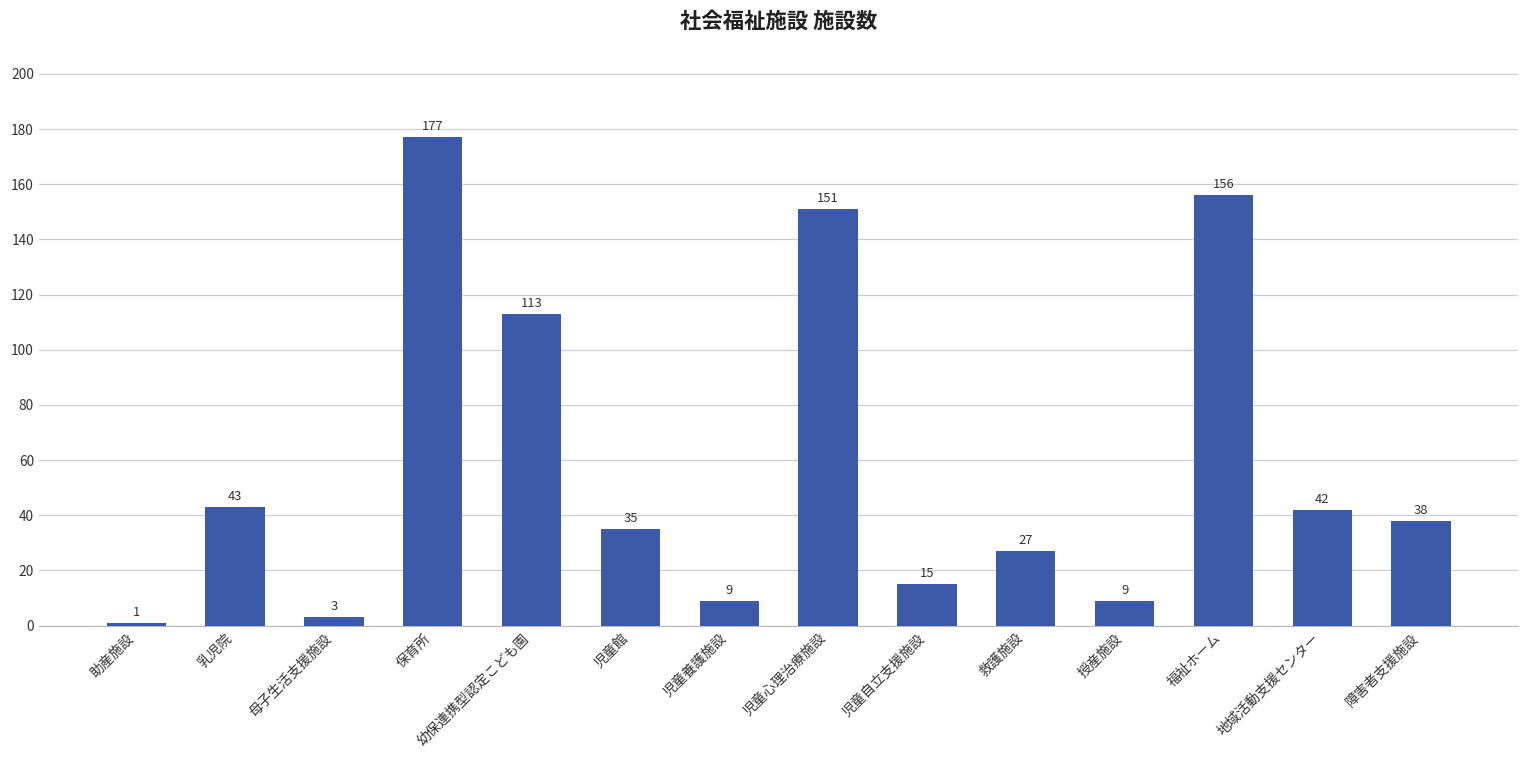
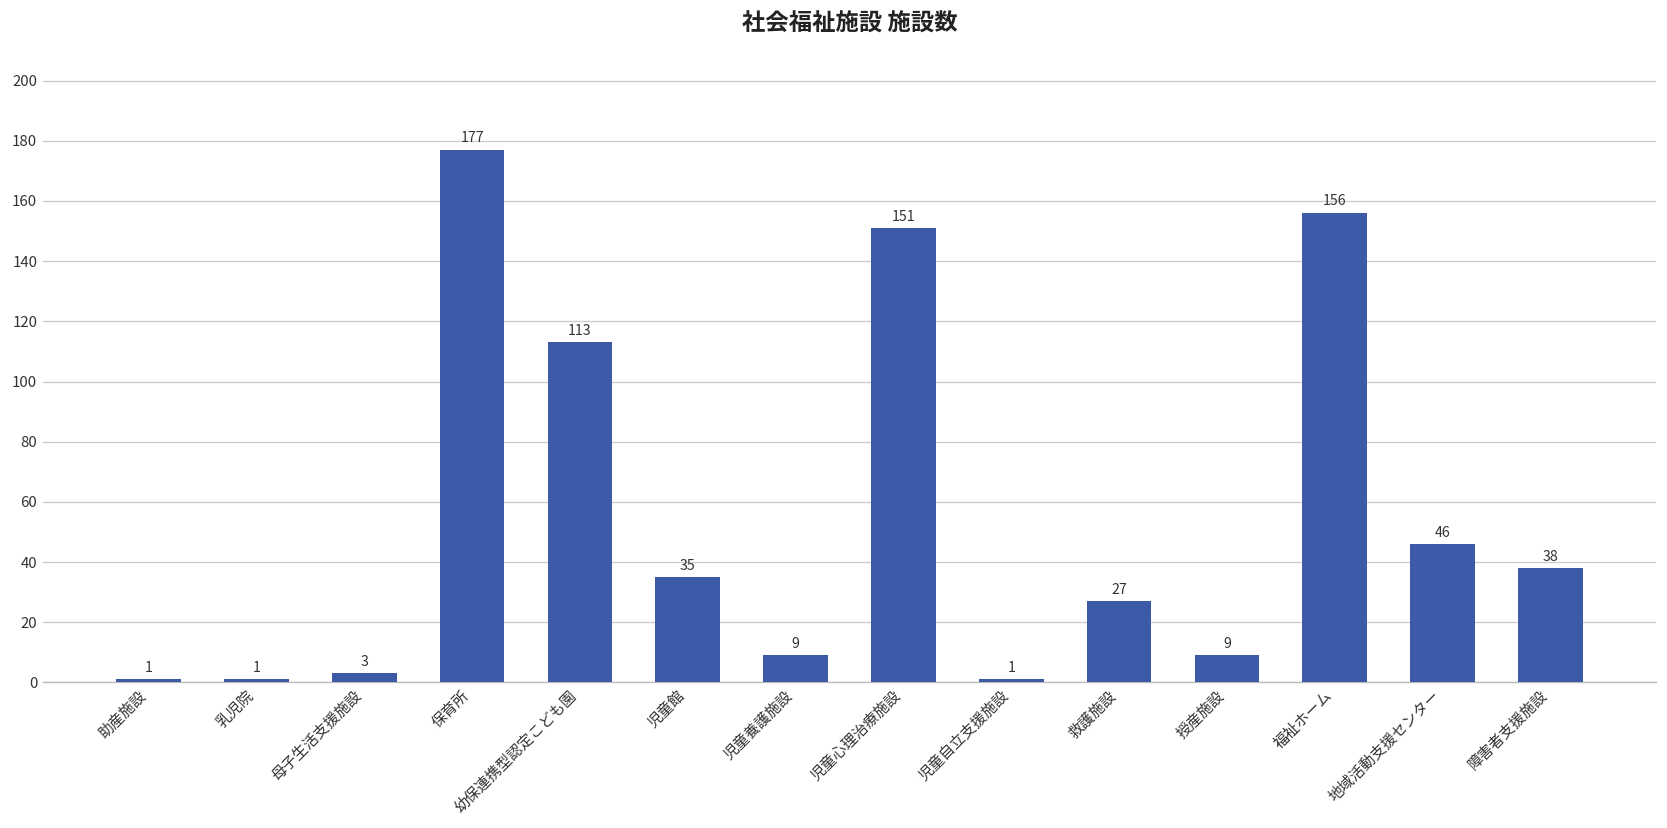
  {
    "助産施設": 1,
-   "乳児院": 43,
+   "乳児院": 1,
    "母子生活支援施設": 3,
    "保育所": 177,
    "幼保連携型認定こども園": 113,
    "児童館": 35,
    "児童養護施設": 9,
    "児童心理治療施設": 151,
-   "児童自立支援施設": 15,
+   "児童自立支援施設": 1,
    "救護施設": 27,
    "授産施設": 9,
    "福祉ホーム": 156,
-   "地域活動支援センター": 42,
+   "地域活動支援センター": 46,
    "障害者支援施設": 38
  }
